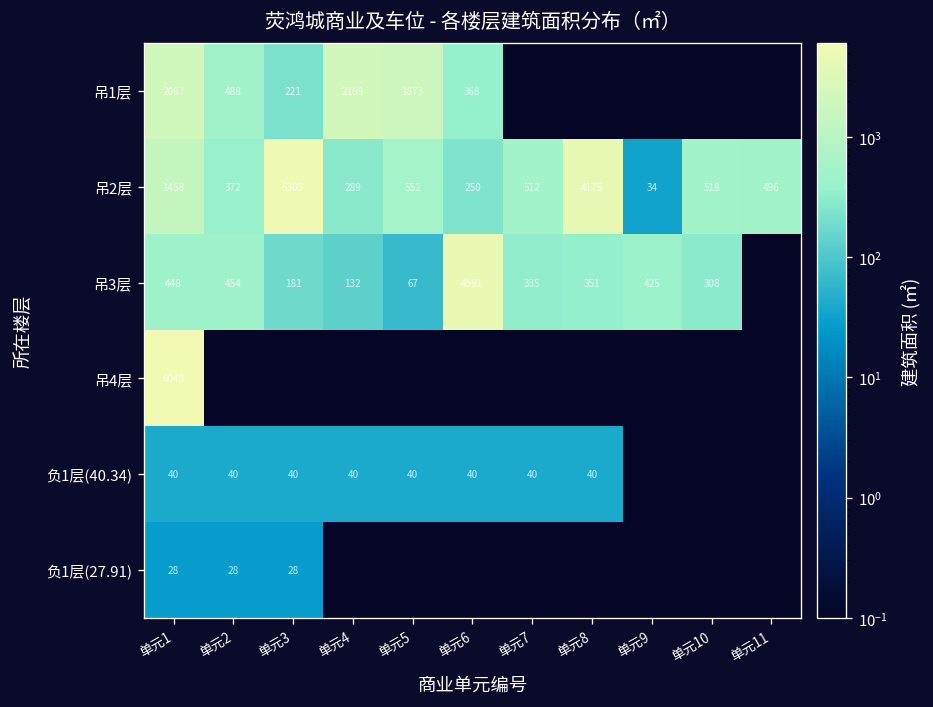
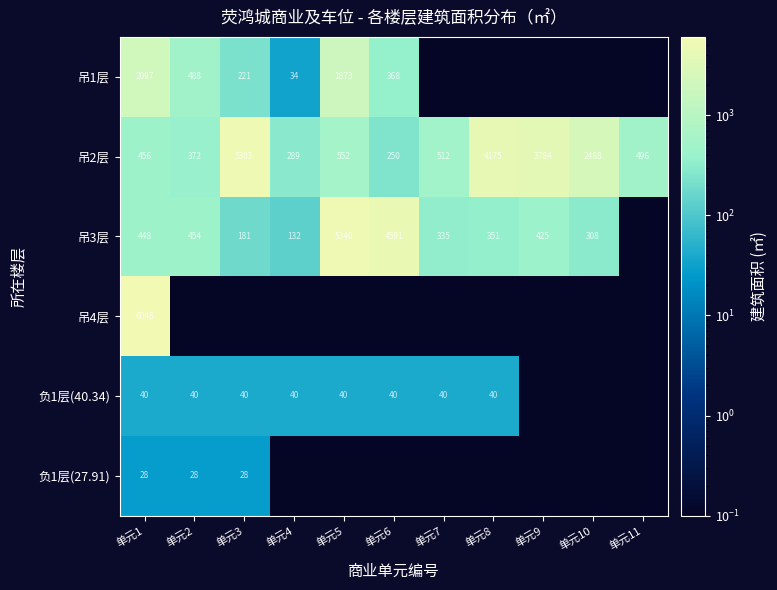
  {
    "吊1层": {
      "单元1": 2097,
      "单元2": 488,
      "单元3": 221,
-     "单元4": 2169,
+     "单元4": 34,
      "单元5": 1873,
      "单元6": 368
    },
    "吊2层": {
-     "单元1": 1458,
+     "单元1": 456,
      "单元2": 372,
      "单元3": 5303,
      "单元4": 289,
      "单元5": 552,
      "单元6": 250,
      "单元7": 512,
      "单元8": 4175,
-     "单元9": 34,
-     "单元10": 518,
+     "单元9": 3784,
+     "单元10": 2488,
      "单元11": 496
    },
    "吊3层": {
      "单元1": 448,
      "单元2": 454,
      "单元3": 181,
      "单元4": 132,
-     "单元5": 67,
+     "单元5": 5340,
      "单元6": 4591,
      "单元7": 335,
      "单元8": 351,
      "单元9": 425,
      "单元10": 308
    },
    "吊4层": {
      "单元1": 6048
    },
    "负1层(40.34)": {
      "单元1": 40,
      "单元2": 40,
      "单元3": 40,
      "单元4": 40,
      "单元5": 40,
      "单元6": 40,
      "单元7": 40,
      "单元8": 40
    },
    "负1层(27.91)": {
      "单元1": 28,
      "单元2": 28,
      "单元3": 28
    }
  }
